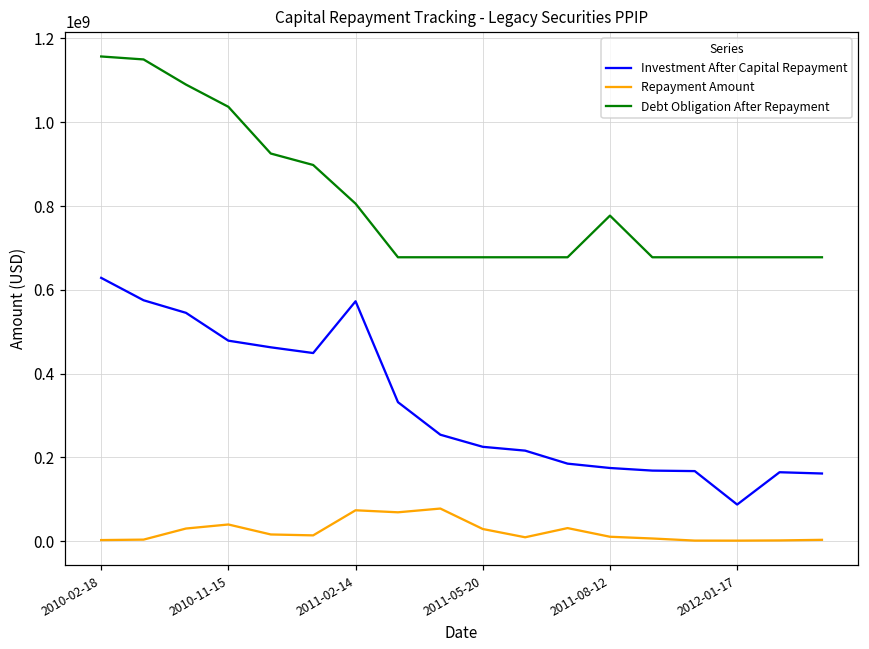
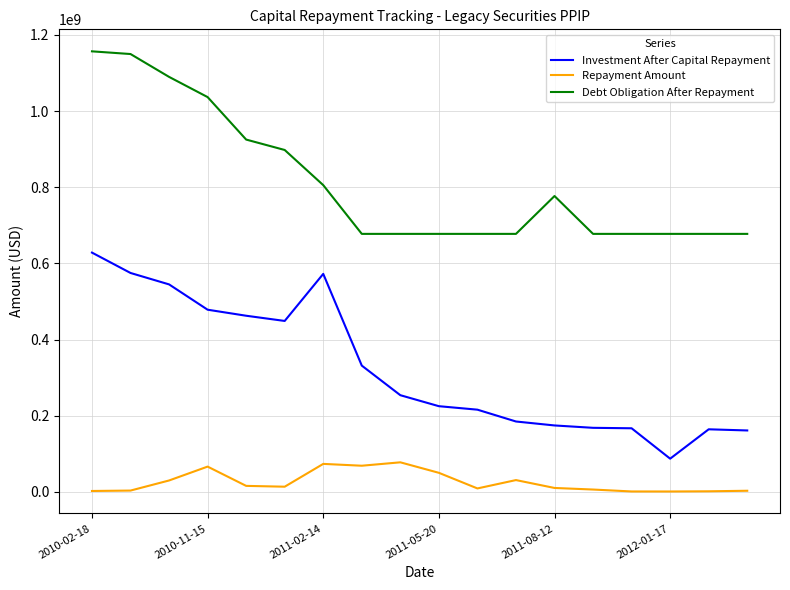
  {
    "Investment After Capital Repayment": {
      "2010-02-18": 630000000,
      "2010-11-15": 480000000,
      "2011-02-14": 570000000,
      "2011-05-20": 230000000,
      "2011-08-12": 170000000,
      "2012-01-17": 90000000
    },
    "Repayment Amount": {
      "2010-02-18": 0,
-     "2010-11-15": 40000000,
+     "2010-11-15": 70000000,
      "2011-02-14": 70000000,
-     "2011-05-20": 30000000,
+     "2011-05-20": 50000000,
      "2011-08-12": 10000000,
      "2012-01-17": 0
    },
    "Debt Obligation After Repayment": {
      "2010-02-18": 1160000000,
      "2010-11-15": 1040000000,
      "2011-02-14": 810000000,
      "2011-05-20": 680000000,
      "2011-08-12": 780000000,
      "2012-01-17": 680000000
    }
  }
